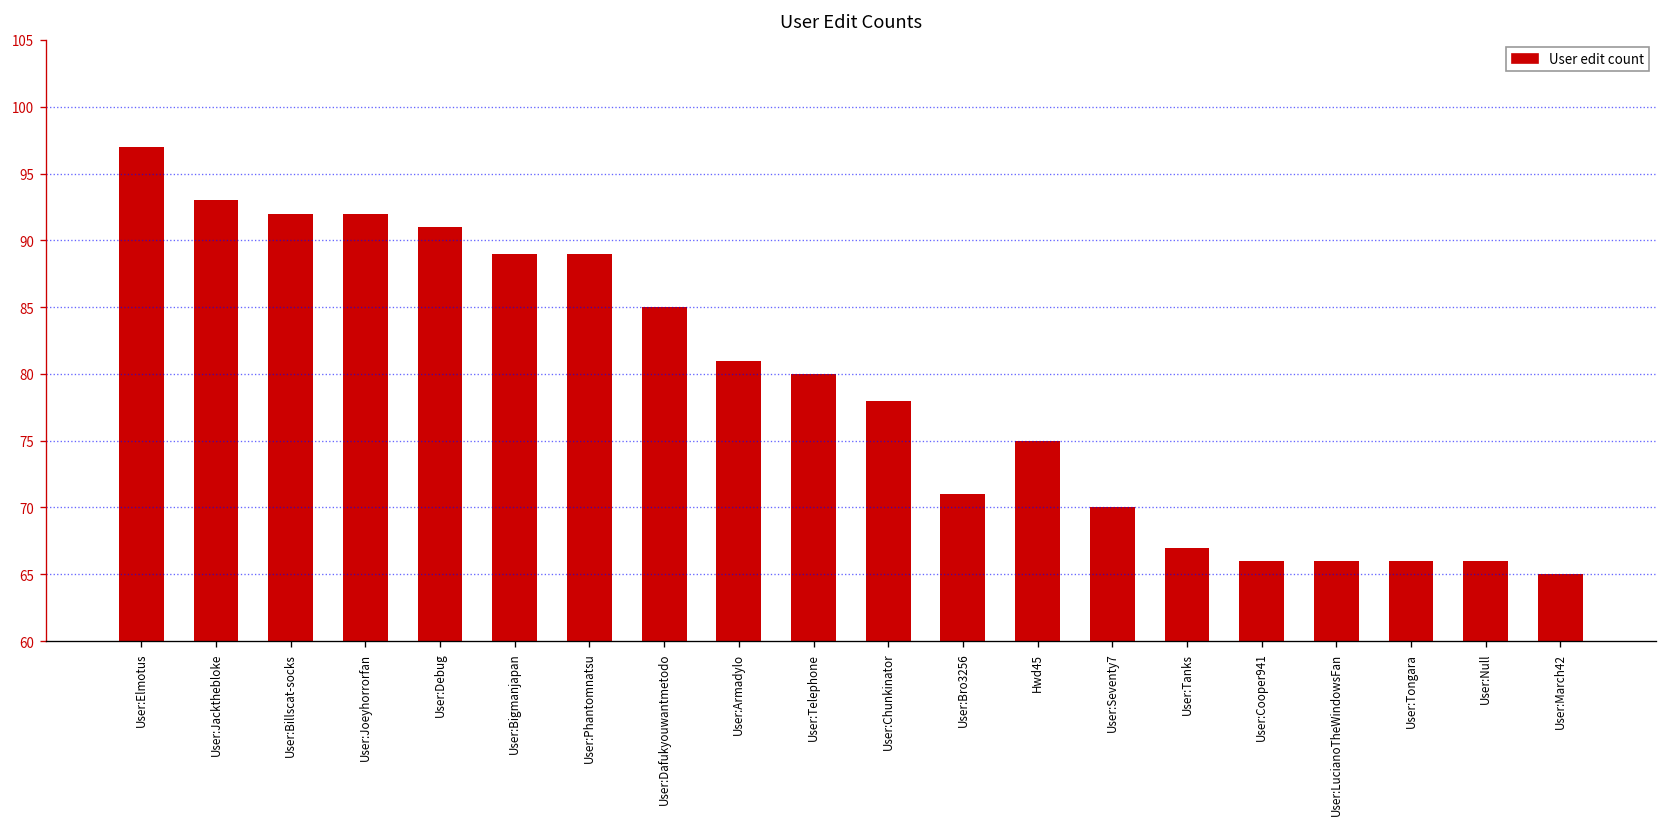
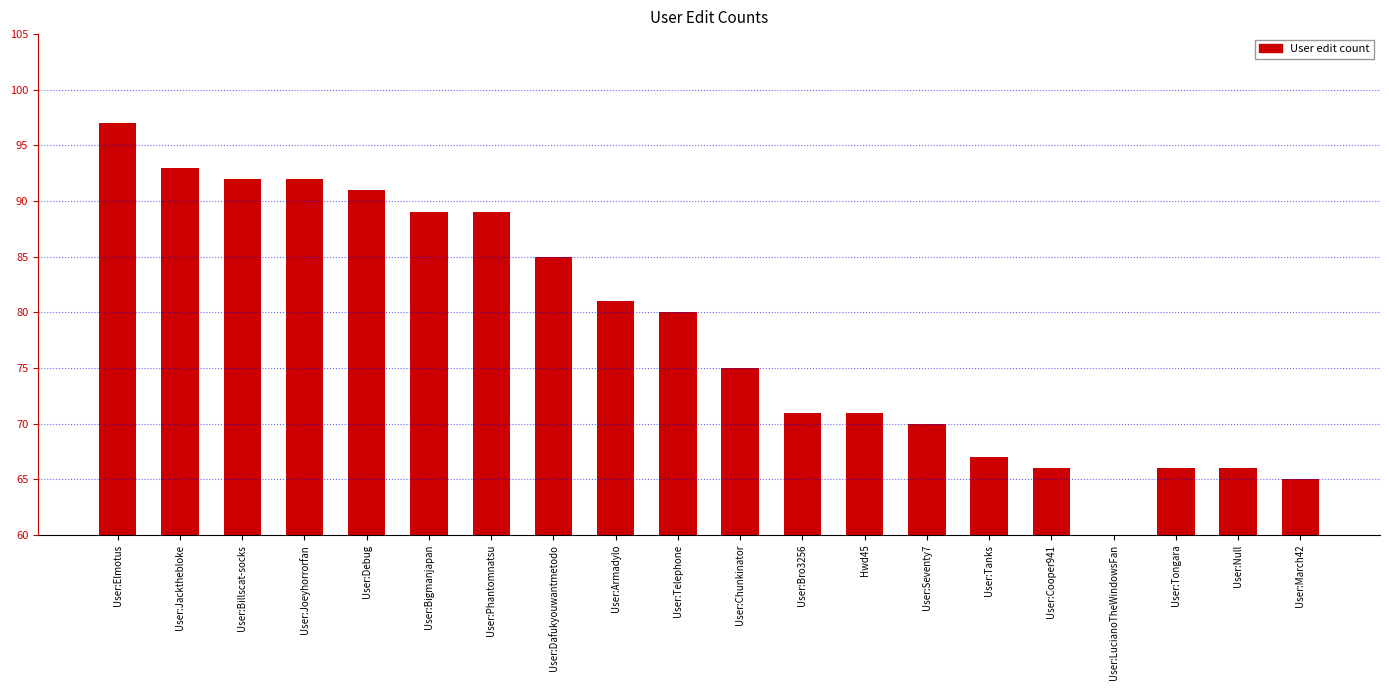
  {
    "User:Elmotus": 97,
    "User:Jackthebloke": 93,
    "User:Billscat-socks": 92,
    "User:Joeyhorrorfan": 92,
    "User:Debug": 91,
    "User:Bigmanjapan": 89,
    "User:Phantomnatsu": 89,
    "User:Dafukyouwantmetodo": 85,
    "User:Armadylo": 81,
    "User:Telephone": 80,
-   "User:Chunkinator": 78,
+   "User:Chunkinator": 75,
    "User:Bro3256": 71,
-   "Hwd45": 75,
+   "Hwd45": 71,
    "User:Seventy7": 70,
    "User:Tanks": 67,
    "User:Cooper941": 66,
-   "User:LucianoTheWindowsFan": 66,
+   "User:LucianoTheWindowsFan": 60,
    "User:Tongara": 66,
    "User:Null": 66,
    "User:March42": 65
  }
